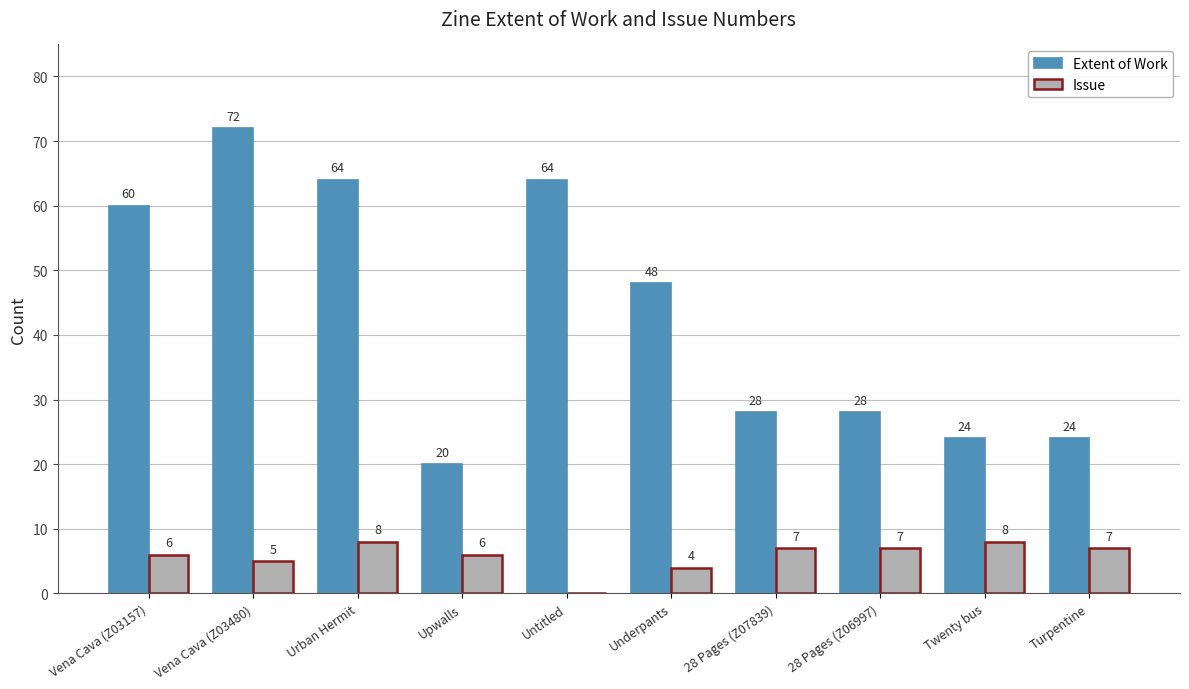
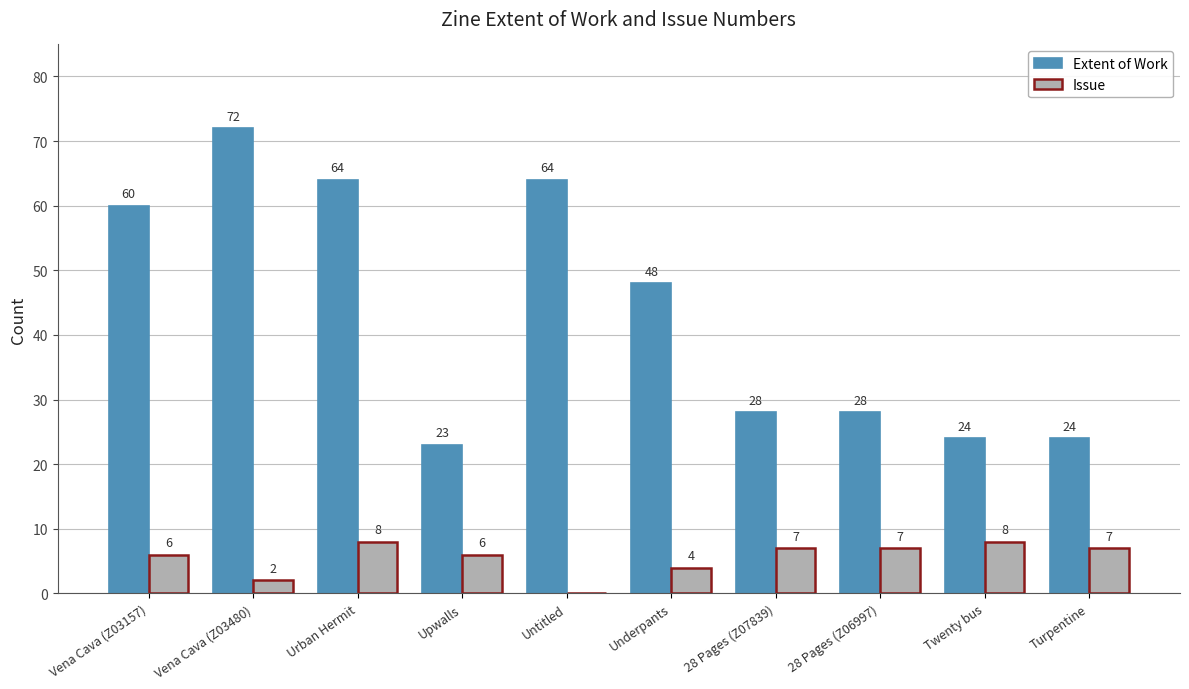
  {
    "Extent of Work": {
      "Vena Cava (Z03157)": 60,
      "Vena Cava (Z03480)": 72,
      "Urban Hermit": 64,
-     "Upwalls": 20,
+     "Upwalls": 23,
      "Untitled": 64,
      "Underpants": 48,
      "28 Pages (Z07839)": 28,
      "28 Pages (Z06997)": 28,
      "Twenty bus": 24,
      "Turpentine": 24
    },
    "Issue": {
      "Vena Cava (Z03157)": 6,
-     "Vena Cava (Z03480)": 5,
+     "Vena Cava (Z03480)": 2,
      "Urban Hermit": 8,
      "Upwalls": 6,
      "Underpants": 4,
      "28 Pages (Z07839)": 7,
      "28 Pages (Z06997)": 7,
      "Twenty bus": 8,
      "Turpentine": 7
    }
  }
